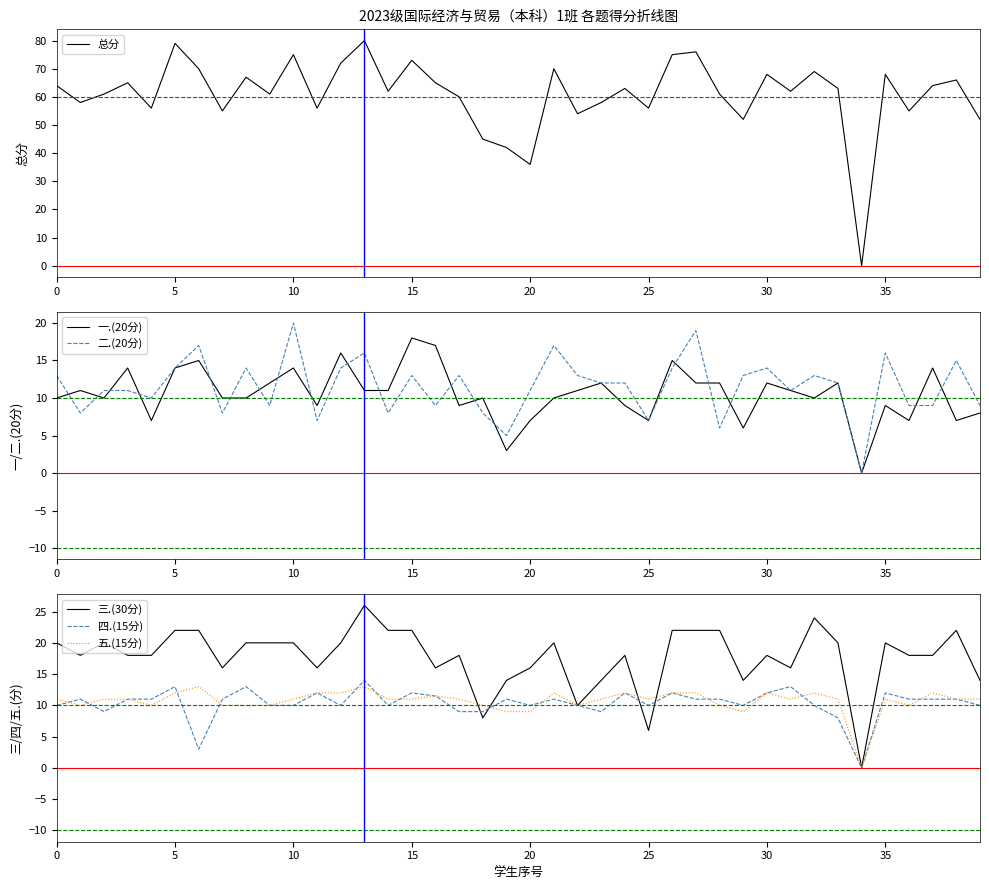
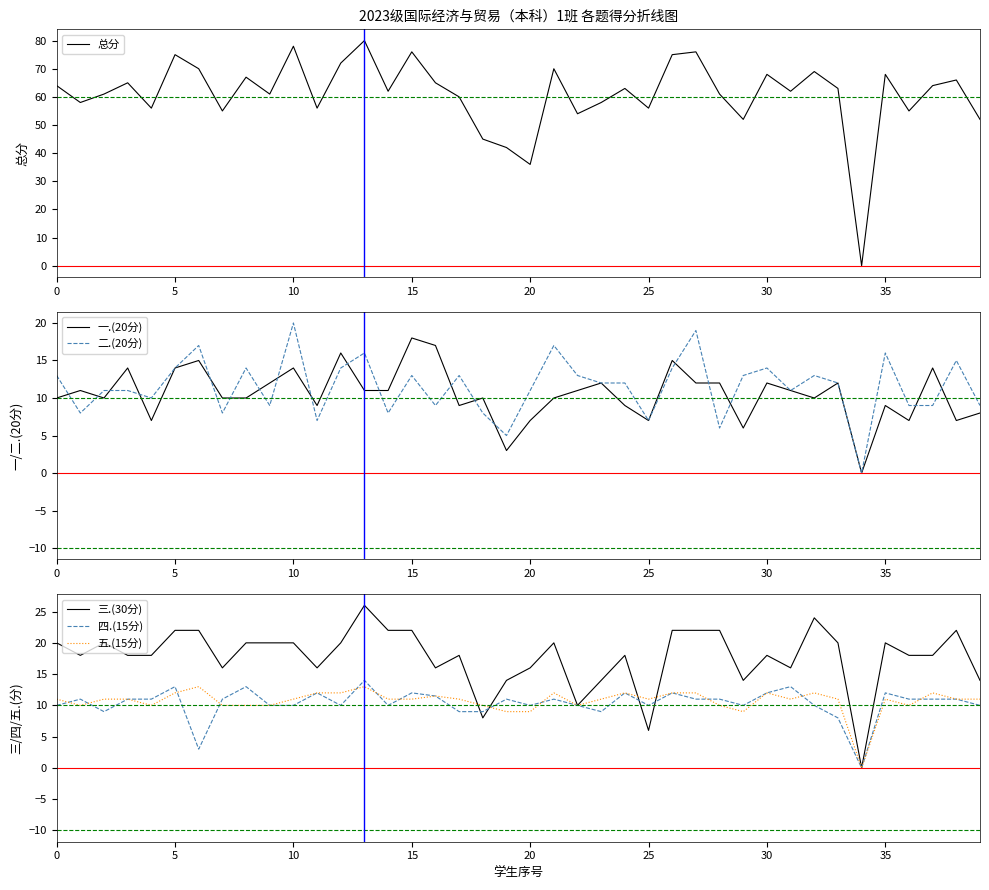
  {
    "2023级国际经济与贸易（本科）1班 各题得分折线图": {
      "0": 64,
-     "5": 79,
-     "10": 75,
-     "15": 73,
+     "5": 75,
+     "10": 78,
+     "15": 76,
      "20": 36,
      "25": 56,
      "30": 68,
      "35": 68
    }
  }
